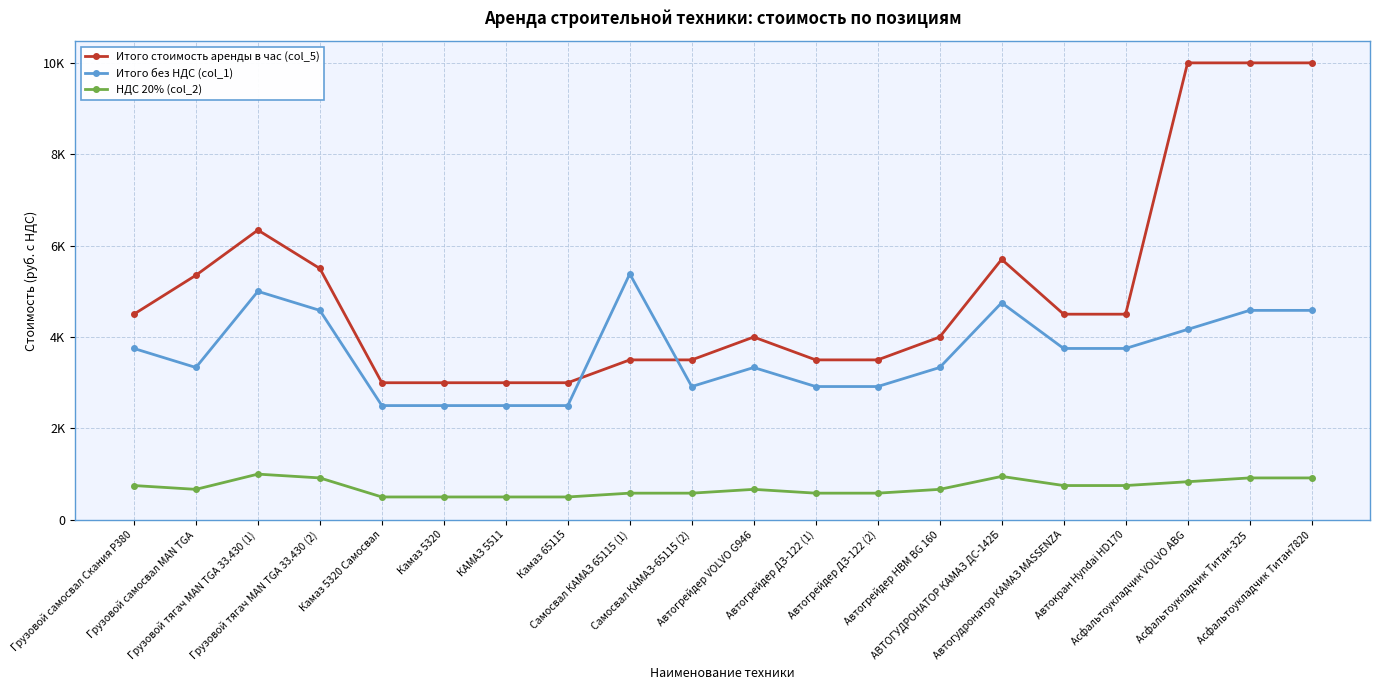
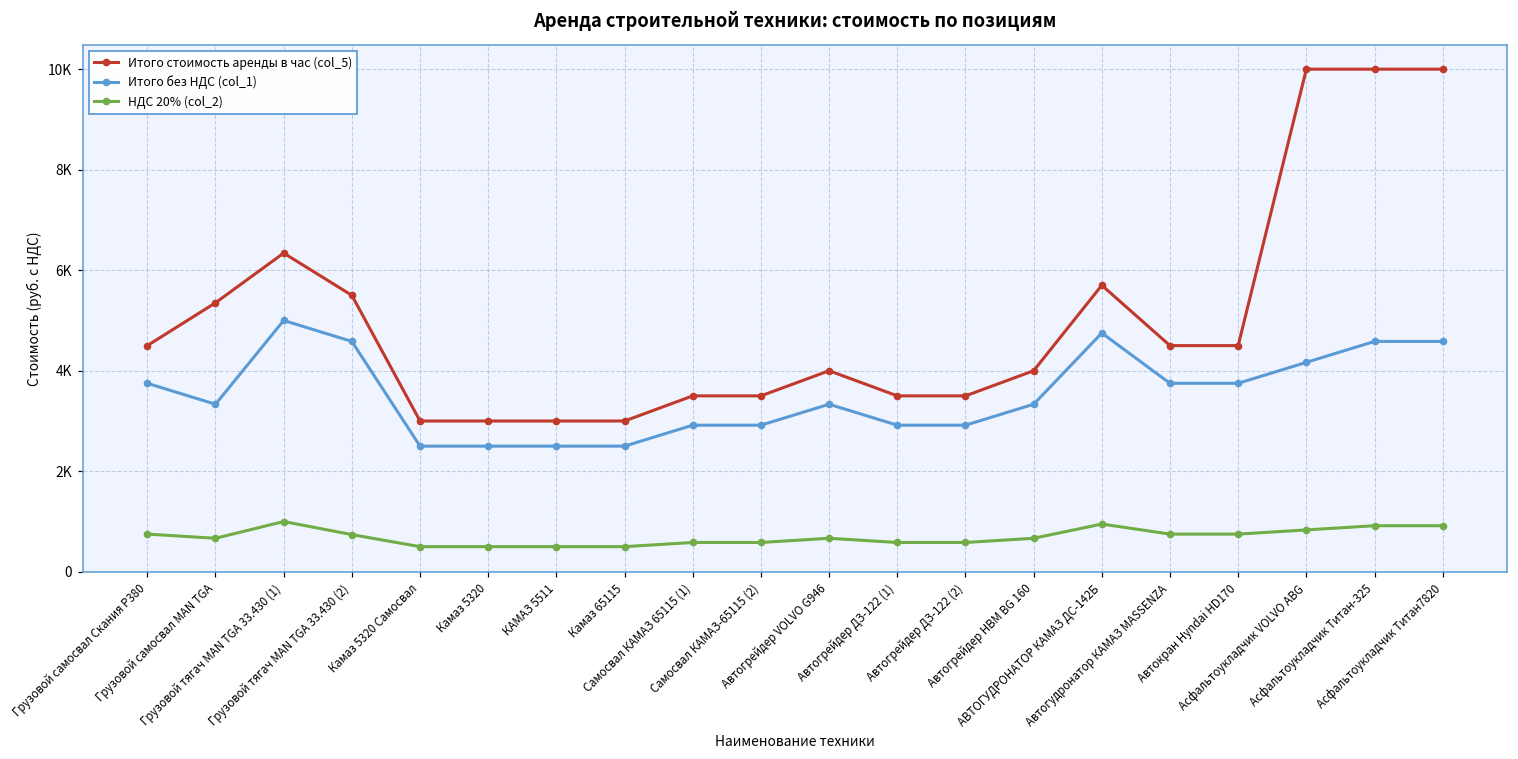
  {
    "Итого стоимость аренды в час (col_5)": {
      "Грузовой самосвал Скания Р380": 4500,
      "Грузовой самосвал MAN TGA": 5400,
      "Грузовой тягач MAN TGA 33.430 (1)": 6300,
      "Грузовой тягач MAN TGA 33.430 (2)": 5500,
      "Камаз 5320 Самосвал": 3000,
      "Камаз 5320": 3000,
      "КАМАЗ 5511": 3000,
      "Камаз 65115": 3000,
      "Самосвал КАМАЗ 65115 (1)": 3500,
      "Самосвал КАМАЗ-65115 (2)": 3500,
      "Автогрейдер VOLVO G946": 4000,
      "Автогрейдер ДЗ-122 (1)": 3500,
      "Автогрейдер ДЗ-122 (2)": 3500,
      "Автогрейдер НВМ BG 160": 4000,
      "АВТОГУДРОНАТОР КАМАЗ ДС-142Б": 5700,
      "Автогудронатор КАМАЗ MASSENZA": 4500,
      "Автокран Hyndai HD170": 4500,
      "Асфальтоукладчик VOLVO ABG": 10000,
      "Асфальтоукладчик Титан-325": 10000,
      "Асфальтоукладчик Титан7820": 10000
    },
    "Итого без НДС (col_1)": {
      "Грузовой самосвал Скания Р380": 3800,
      "Грузовой самосвал MAN TGA": 3300,
      "Грузовой тягач MAN TGA 33.430 (1)": 5000,
      "Грузовой тягач MAN TGA 33.430 (2)": 4600,
      "Камаз 5320 Самосвал": 2500,
      "Камаз 5320": 2500,
      "КАМАЗ 5511": 2500,
      "Камаз 65115": 2500,
-     "Самосвал КАМАЗ 65115 (1)": 5400,
+     "Самосвал КАМАЗ 65115 (1)": 2900,
      "Самосвал КАМАЗ-65115 (2)": 2900,
      "Автогрейдер VOLVO G946": 3300,
      "Автогрейдер ДЗ-122 (1)": 2900,
      "Автогрейдер ДЗ-122 (2)": 2900,
      "Автогрейдер НВМ BG 160": 3300,
      "АВТОГУДРОНАТОР КАМАЗ ДС-142Б": 4800,
      "Автогудронатор КАМАЗ MASSENZA": 3800,
      "Автокран Hyndai HD170": 3800,
      "Асфальтоукладчик VOLVO ABG": 4200,
      "Асфальтоукладчик Титан-325": 4600,
      "Асфальтоукладчик Титан7820": 4600
    },
    "НДС 20% (col_2)": {
      "Грузовой самосвал Скания Р380": 800,
      "Грузовой самосвал MAN TGA": 700,
      "Грузовой тягач MAN TGA 33.430 (1)": 1000,
-     "Грузовой тягач MAN TGA 33.430 (2)": 900,
+     "Грузовой тягач MAN TGA 33.430 (2)": 700,
      "Камаз 5320 Самосвал": 500,
      "Камаз 5320": 500,
      "КАМАЗ 5511": 500,
      "Камаз 65115": 500,
      "Самосвал КАМАЗ 65115 (1)": 600,
      "Самосвал КАМАЗ-65115 (2)": 600,
      "Автогрейдер VOLVO G946": 700,
      "Автогрейдер ДЗ-122 (1)": 600,
      "Автогрейдер ДЗ-122 (2)": 600,
      "Автогрейдер НВМ BG 160": 700,
      "АВТОГУДРОНАТОР КАМАЗ ДС-142Б": 1000,
      "Автогудронатор КАМАЗ MASSENZA": 800,
      "Автокран Hyndai HD170": 800,
      "Асфальтоукладчик VOLVO ABG": 800,
      "Асфальтоукладчик Титан-325": 900,
      "Асфальтоукладчик Титан7820": 900
    }
  }
